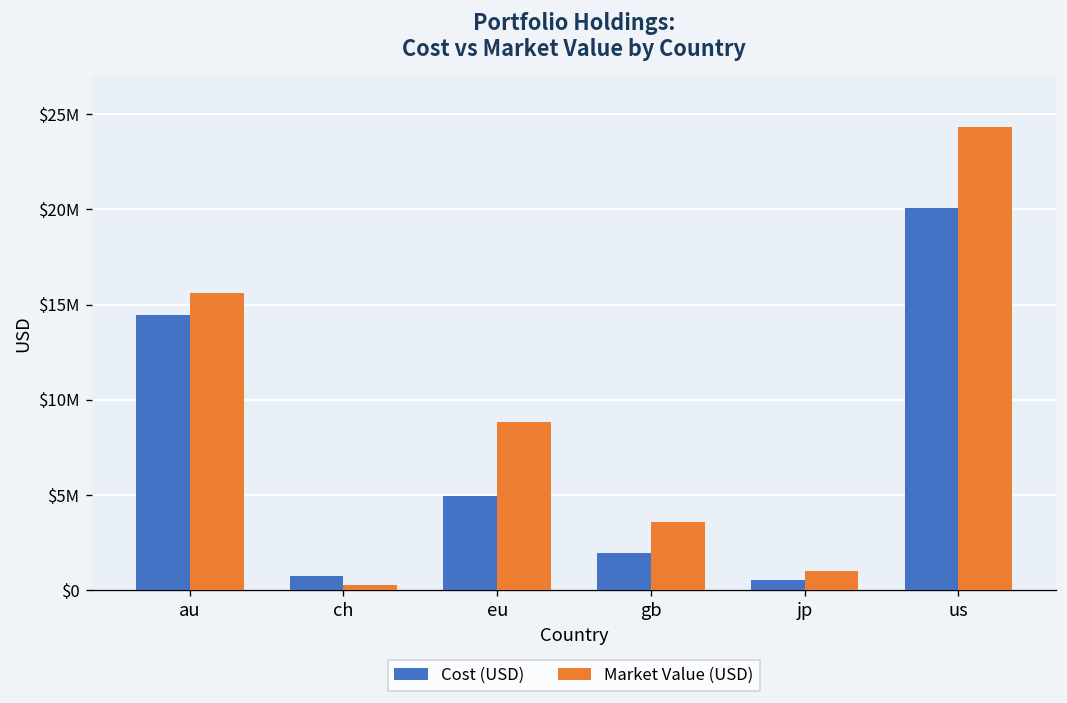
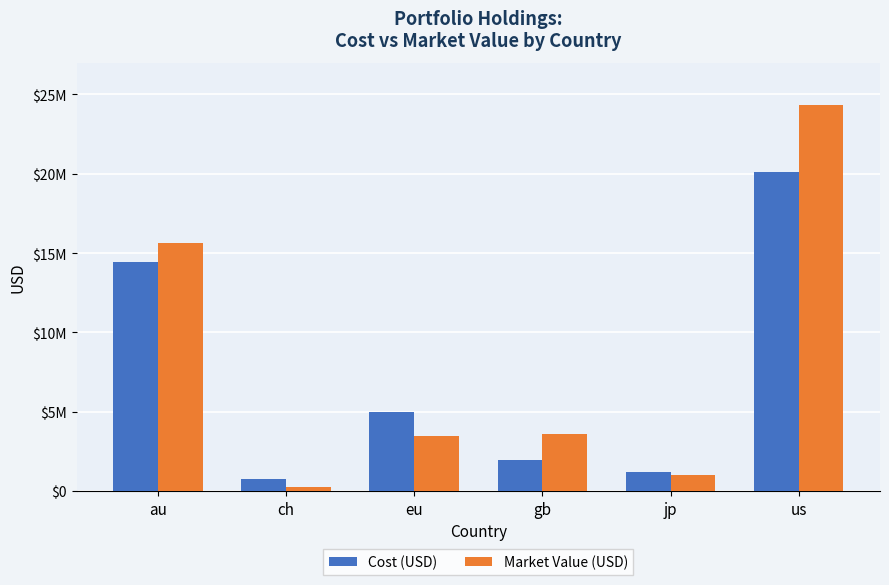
  {
    "Cost (USD)": {
      "au": "$14500000",
      "ch": "$700000",
      "eu": "$4900000",
      "gb": "$2000000",
-     "jp": "$500000",
+     "jp": "$1200000",
      "us": "$20100000"
    },
    "Market Value (USD)": {
      "au": "$15600000",
      "ch": "$300000",
-     "eu": "$8800000",
+     "eu": "$3500000",
      "gb": "$3600000",
      "jp": "$1000000",
      "us": "$24300000"
    }
  }
